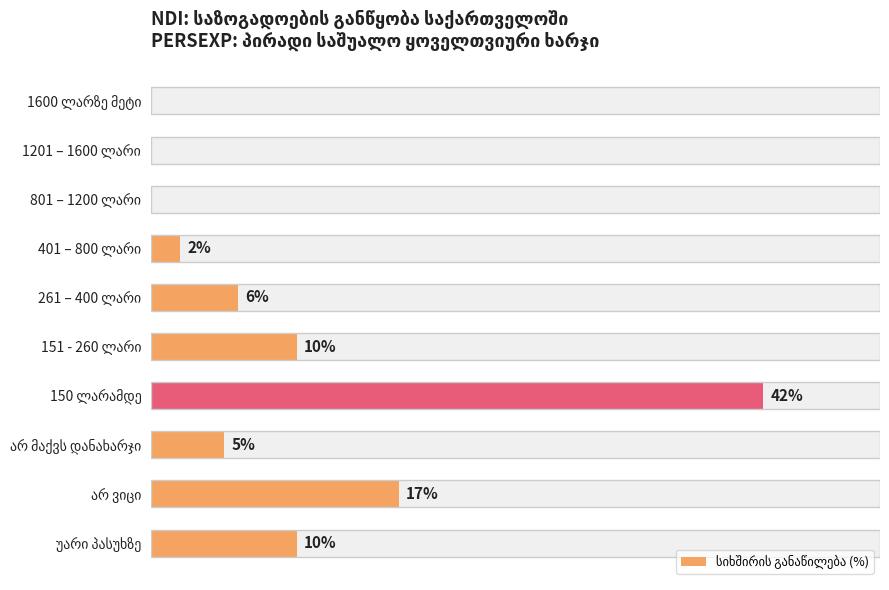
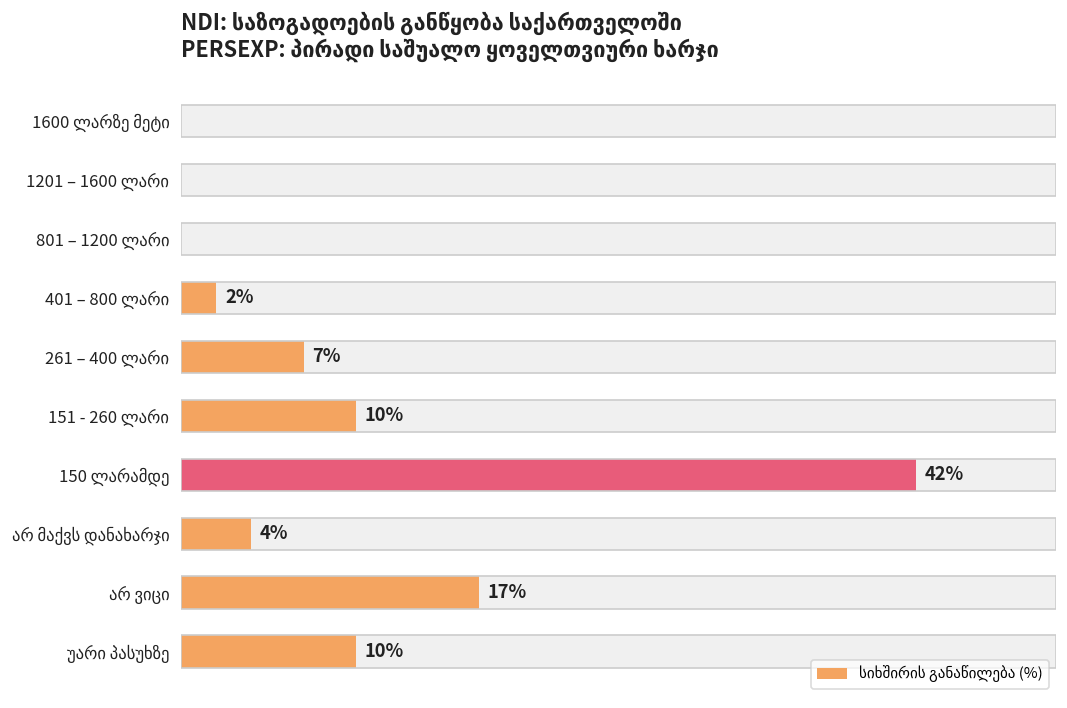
  {
    "სიხშირის განაწილება (%)": {
-     "261 – 400 ლარი": "6%",
-     "არ მაქვს დანახარჯი": "5%"
+     "261 – 400 ლარი": "7%",
+     "არ მაქვს დანახარჯი": "4%"
    }
  }
